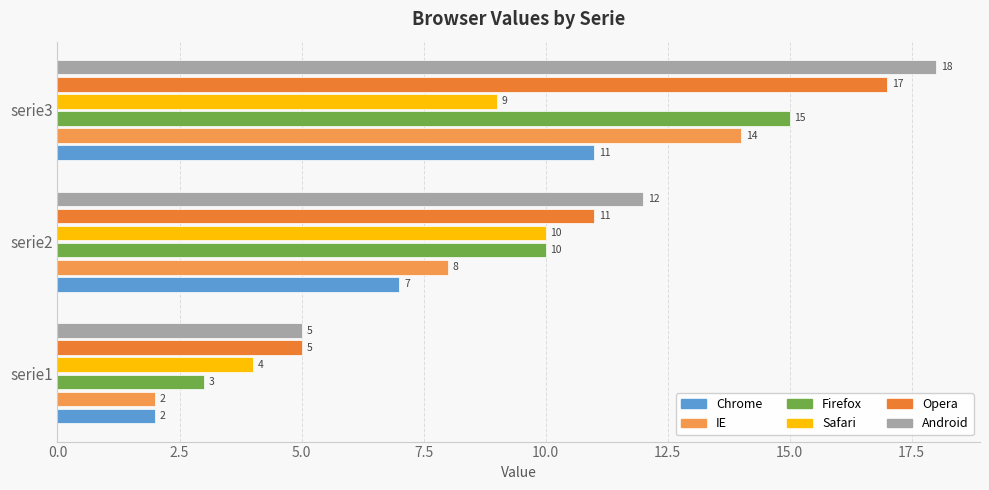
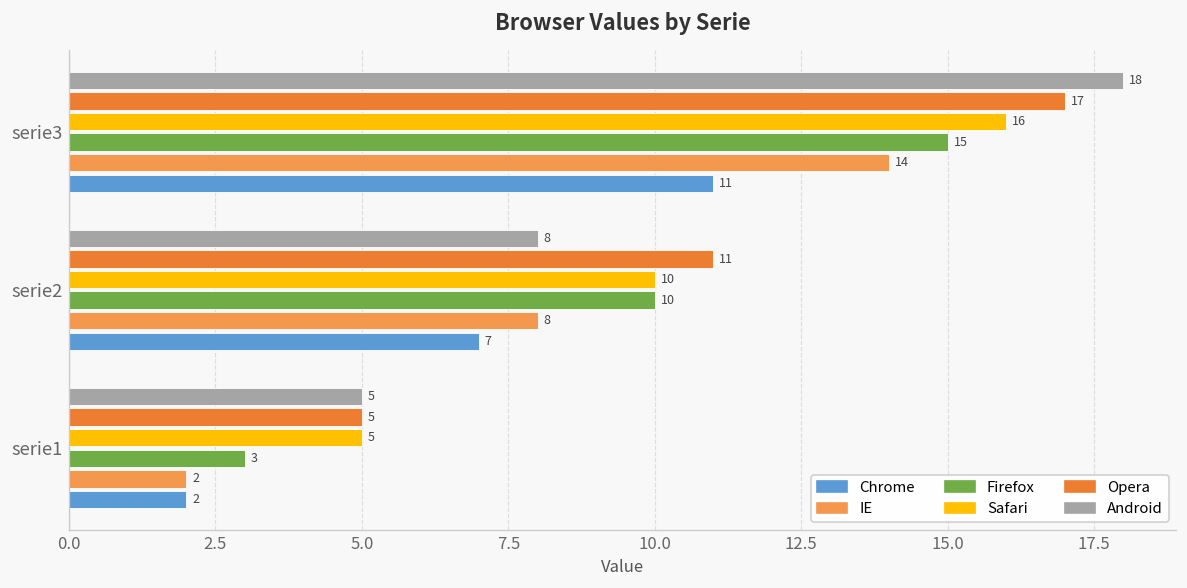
  {
    "Chrome": {
      "serie3": 11,
      "serie2": 7,
      "serie1": 2
    },
    "Firefox": {
      "serie3": 15,
      "serie2": 10,
      "serie1": 3
    },
    "Safari": {
-     "serie3": 9,
+     "serie3": 16,
      "serie2": 10,
-     "serie1": 4
+     "serie1": 5
    },
    "Android": {
      "serie3": 18,
-     "serie2": 12,
+     "serie2": 8,
      "serie1": 5
    }
  }
